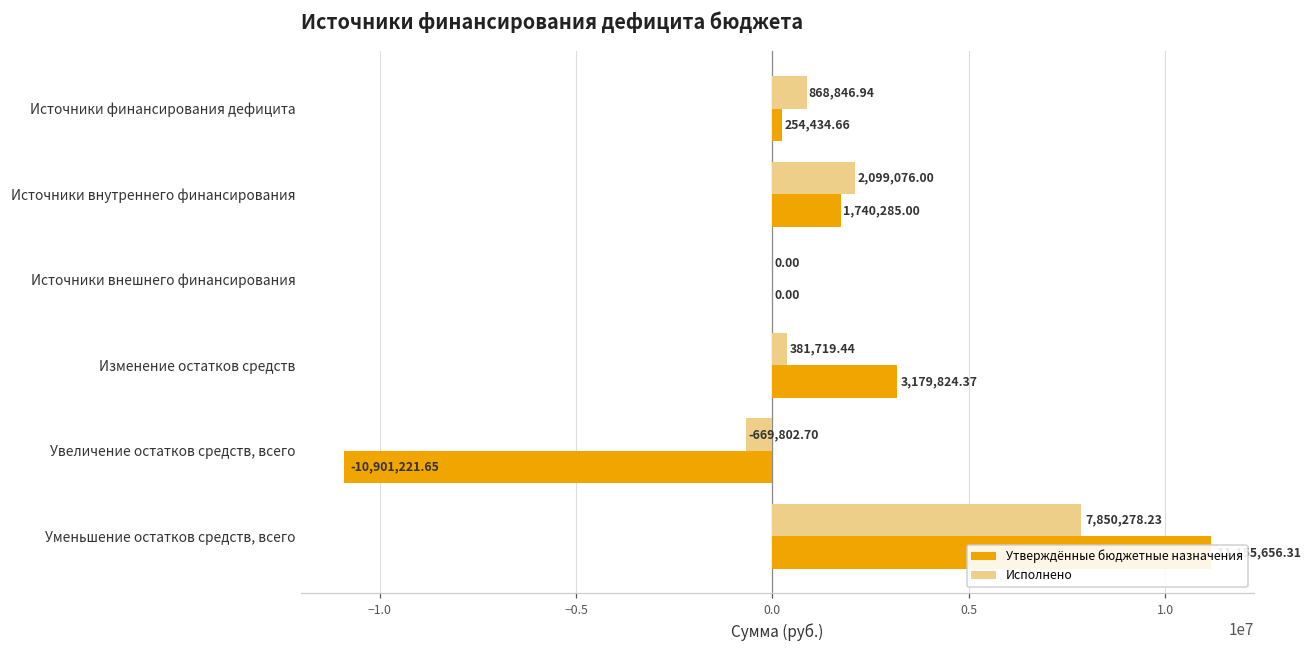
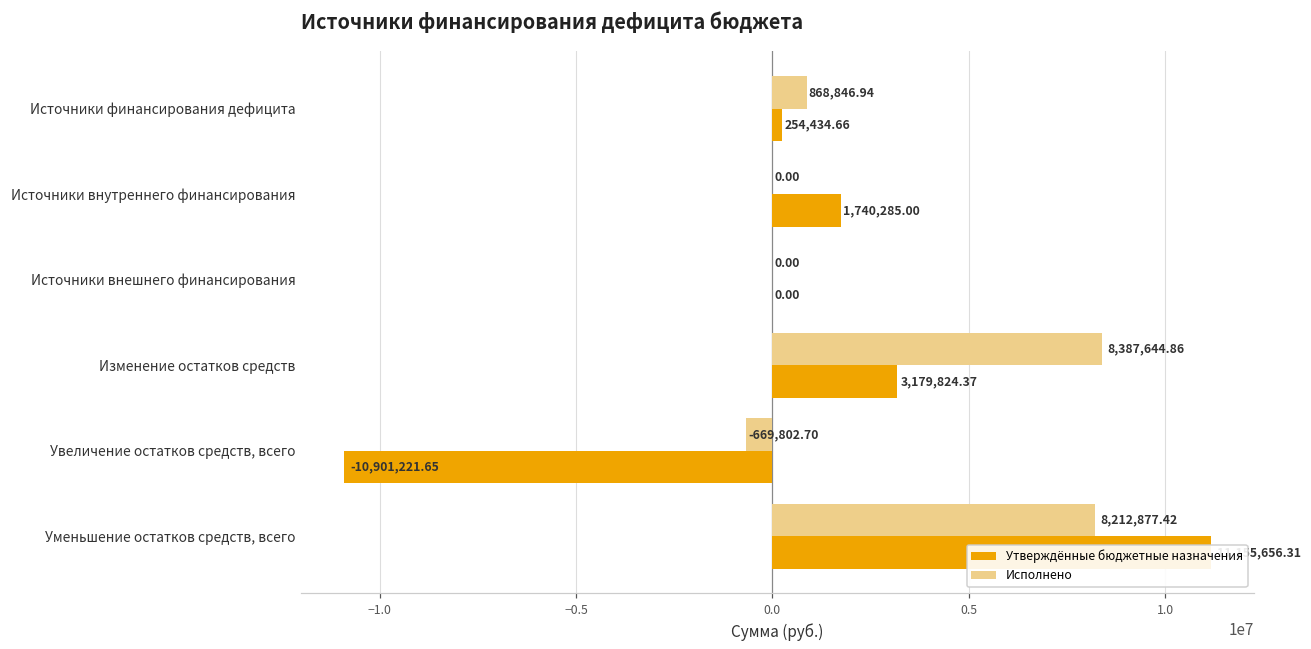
  {
    "Утверждённые бюджетные назначения": {
      "Источники финансирования дефицита": "254,434.66",
      "Источники внутреннего финансирования": "1,740,285.00",
      "Источники внешнего финансирования": "0.00",
      "Изменение остатков средств": "3,179,824.37",
      "Увеличение остатков средств, всего": "-10,901,221.65"
    },
    "Исполнено": {
      "Источники финансирования дефицита": "868,846.94",
-     "Источники внутреннего финансирования": "2,099,076.00",
+     "Источники внутреннего финансирования": "0.00",
      "Источники внешнего финансирования": "0.00",
-     "Изменение остатков средств": "381,719.44",
+     "Изменение остатков средств": "8,387,644.86",
      "Увеличение остатков средств, всего": "-669,802.70",
-     "Уменьшение остатков средств, всего": "7,850,278.23"
+     "Уменьшение остатков средств, всего": "8,212,877.42"
    }
  }
